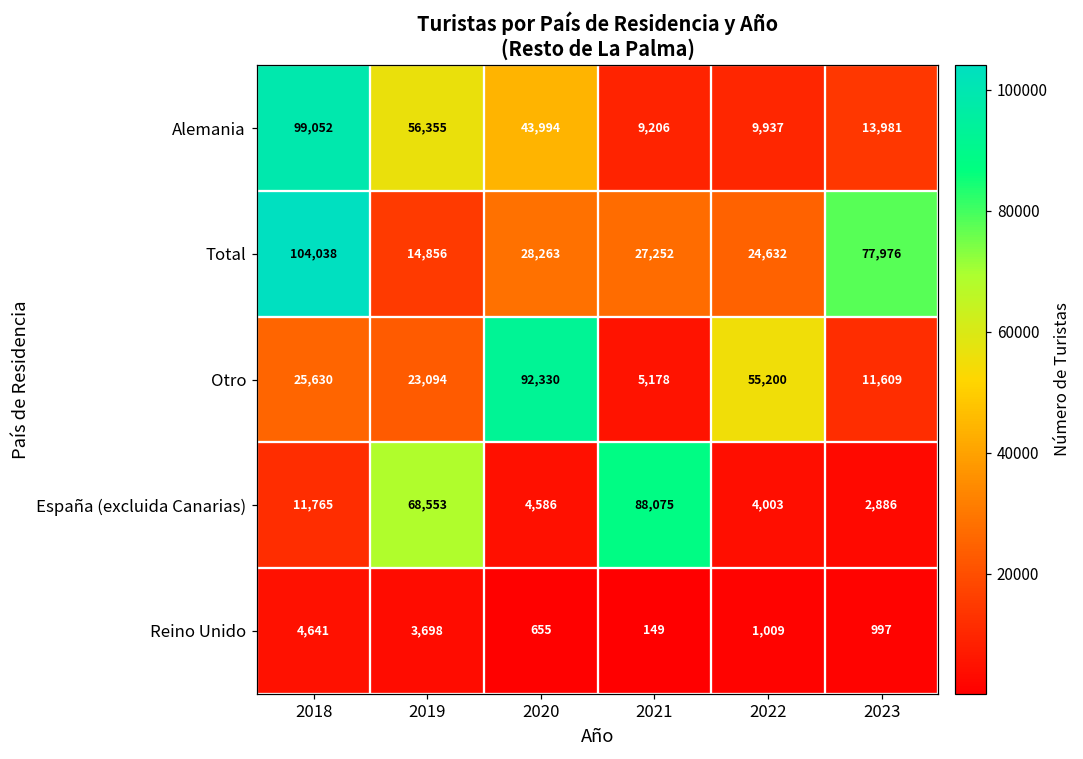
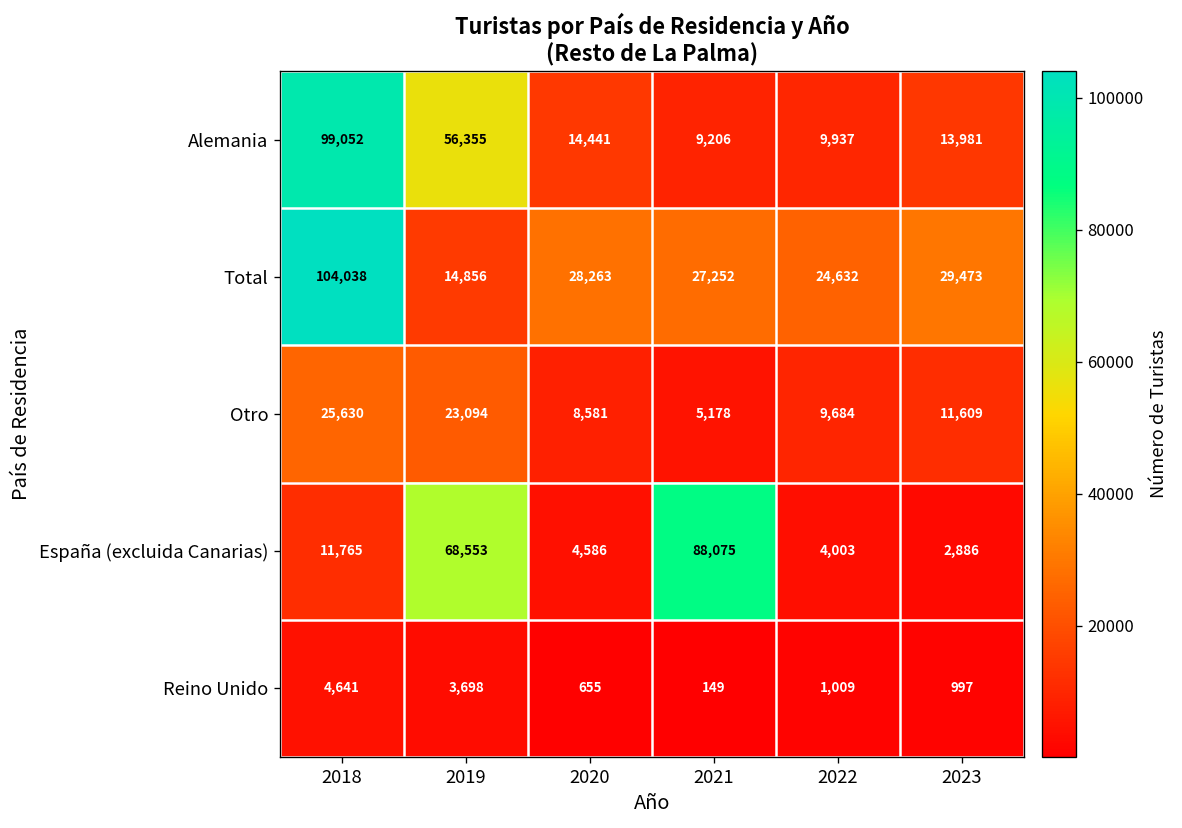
  {
    "Alemania": {
      "2018": "99,052",
      "2019": "56,355",
-     "2020": "43,994",
+     "2020": "14,441",
      "2021": "9,206",
      "2022": "9,937",
      "2023": "13,981"
    },
    "Total": {
      "2018": "104,038",
      "2019": "14,856",
      "2020": "28,263",
      "2021": "27,252",
      "2022": "24,632",
-     "2023": "77,976"
+     "2023": "29,473"
    },
    "Otro": {
      "2018": "25,630",
      "2019": "23,094",
-     "2020": "92,330",
+     "2020": "8,581",
      "2021": "5,178",
-     "2022": "55,200",
+     "2022": "9,684",
      "2023": "11,609"
    },
    "España (excluida Canarias)": {
      "2018": "11,765",
      "2019": "68,553",
      "2020": "4,586",
      "2021": "88,075",
      "2022": "4,003",
      "2023": "2,886"
    },
    "Reino Unido": {
      "2018": "4,641",
      "2019": "3,698",
      "2020": "655",
      "2021": "149",
      "2022": "1,009",
      "2023": "997"
    }
  }
